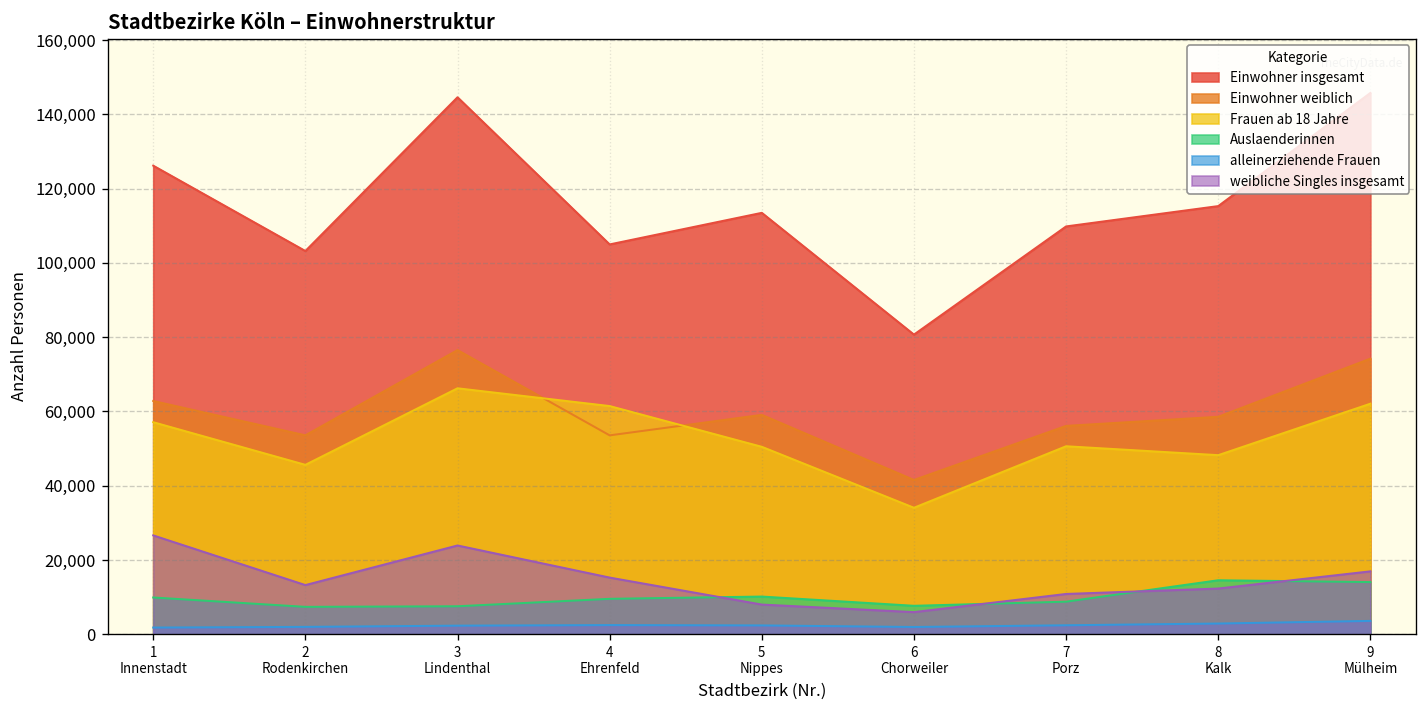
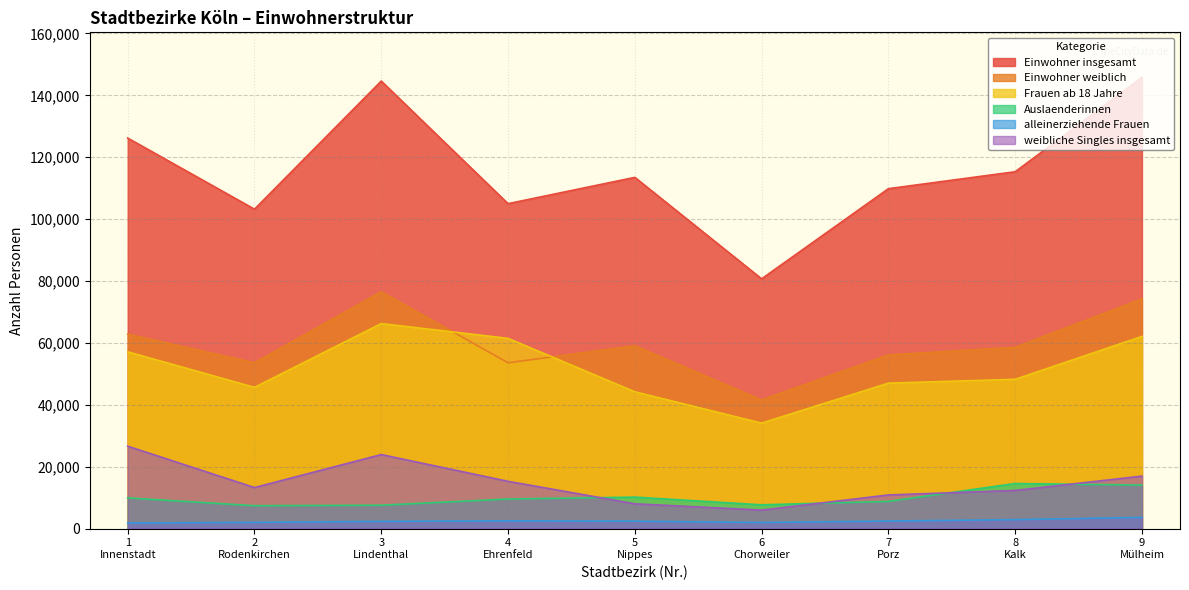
  {
    "Frauen ab 18 Jahre": {
      "1 Innenstadt": "57,000",
      "2 Rodenkirchen": "46,000",
      "3 Lindenthal": "66,000",
      "4 Ehrenfeld": "61,000",
-     "5 Nippes": "50,000",
+     "5 Nippes": "44,000",
      "6 Chorweiler": "34,000",
-     "7 Porz": "51,000",
+     "7 Porz": "47,000",
      "8 Kalk": "48,000",
      "9 Mülheim": "62,000"
    },
    "Auslaenderinnen": {
      "1 Innenstadt": "10,000",
      "2 Rodenkirchen": "7,000",
      "3 Lindenthal": "8,000",
      "4 Ehrenfeld": "10,000",
      "5 Nippes": "10,000",
      "6 Chorweiler": "8,000",
      "7 Porz": "9,000",
      "8 Kalk": "15,000",
      "9 Mülheim": "14,000"
    },
    "alleinerziehende Frauen": {
      "1 Innenstadt": "2,000",
      "2 Rodenkirchen": "2,000",
      "3 Lindenthal": "2,000",
      "4 Ehrenfeld": "2,000",
      "5 Nippes": "2,000",
      "6 Chorweiler": "2,000",
      "7 Porz": "2,000",
      "8 Kalk": "3,000",
      "9 Mülheim": "4,000"
    },
    "weibliche Singles insgesamt": {
      "1 Innenstadt": "27,000",
      "2 Rodenkirchen": "13,000",
      "3 Lindenthal": "24,000",
      "4 Ehrenfeld": "15,000",
      "5 Nippes": "8,000",
      "6 Chorweiler": "6,000",
      "7 Porz": "11,000",
      "8 Kalk": "12,000",
      "9 Mülheim": "17,000"
    }
  }
